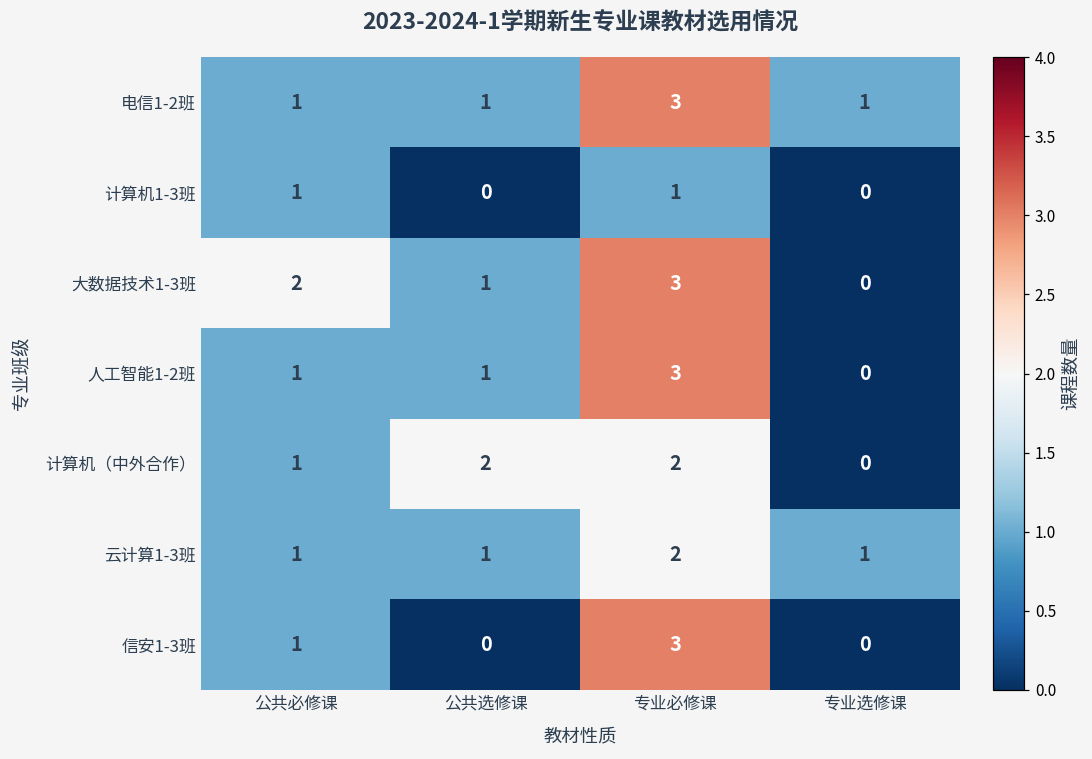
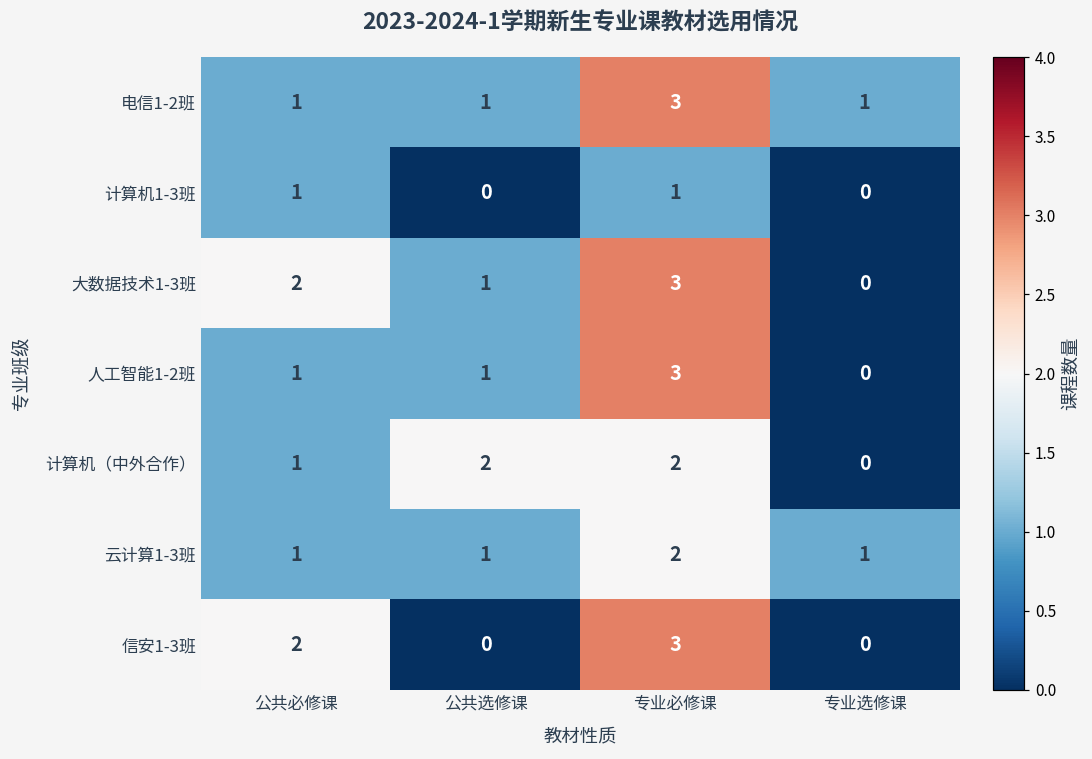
  {
    "电信1-2班": {
      "公共必修课": 1,
      "公共选修课": 1,
      "专业必修课": 3,
      "专业选修课": 1
    },
    "计算机1-3班": {
      "公共必修课": 1,
      "公共选修课": 0,
      "专业必修课": 1,
      "专业选修课": 0
    },
    "大数据技术1-3班": {
      "公共必修课": 2,
      "公共选修课": 1,
      "专业必修课": 3,
      "专业选修课": 0
    },
    "人工智能1-2班": {
      "公共必修课": 1,
      "公共选修课": 1,
      "专业必修课": 3,
      "专业选修课": 0
    },
    "计算机（中外合作）": {
      "公共必修课": 1,
      "公共选修课": 2,
      "专业必修课": 2,
      "专业选修课": 0
    },
    "云计算1-3班": {
      "公共必修课": 1,
      "公共选修课": 1,
      "专业必修课": 2,
      "专业选修课": 1
    },
    "信安1-3班": {
-     "公共必修课": 1,
+     "公共必修课": 2,
      "公共选修课": 0,
      "专业必修课": 3,
      "专业选修课": 0
    }
  }
